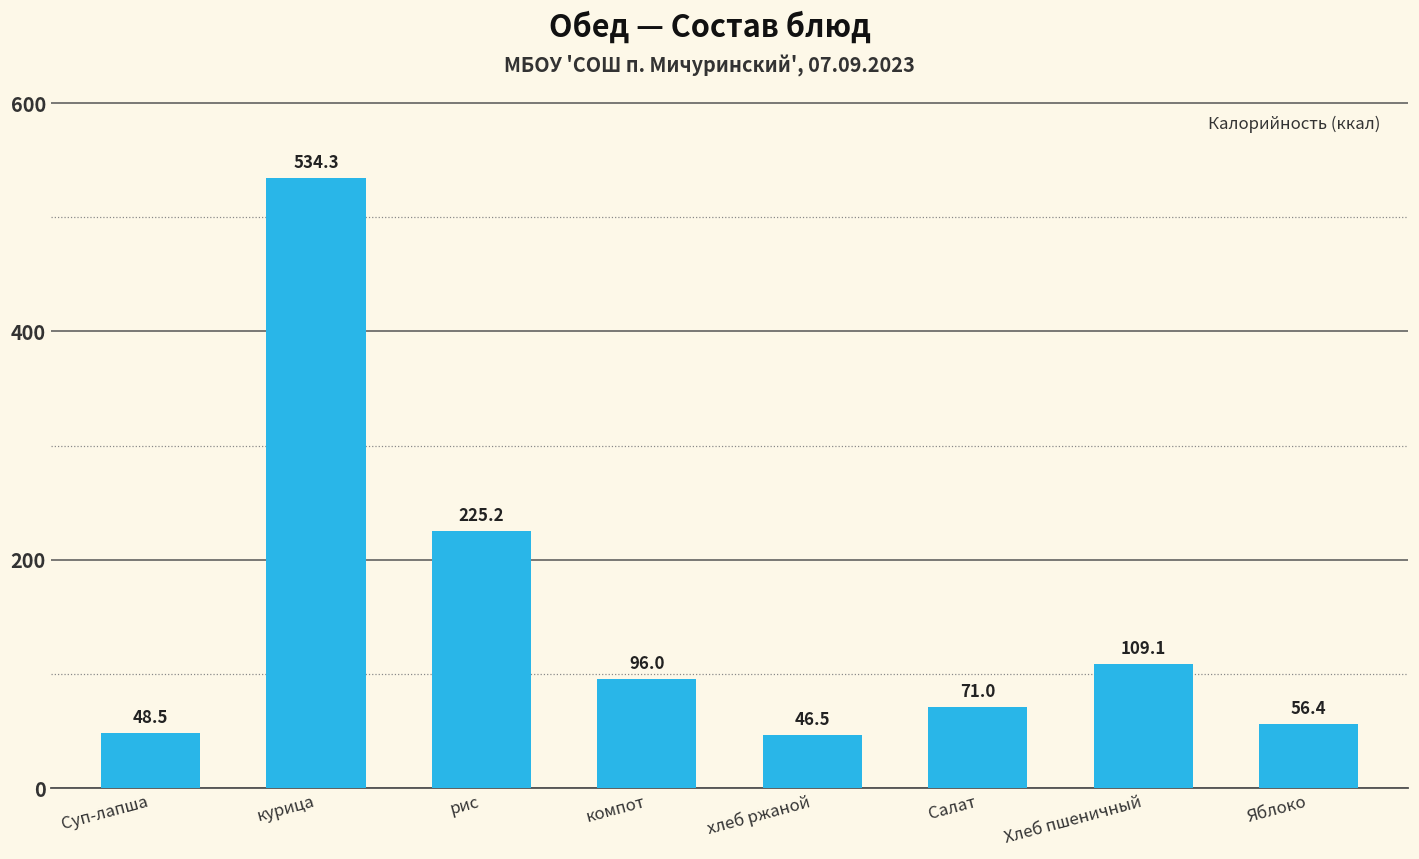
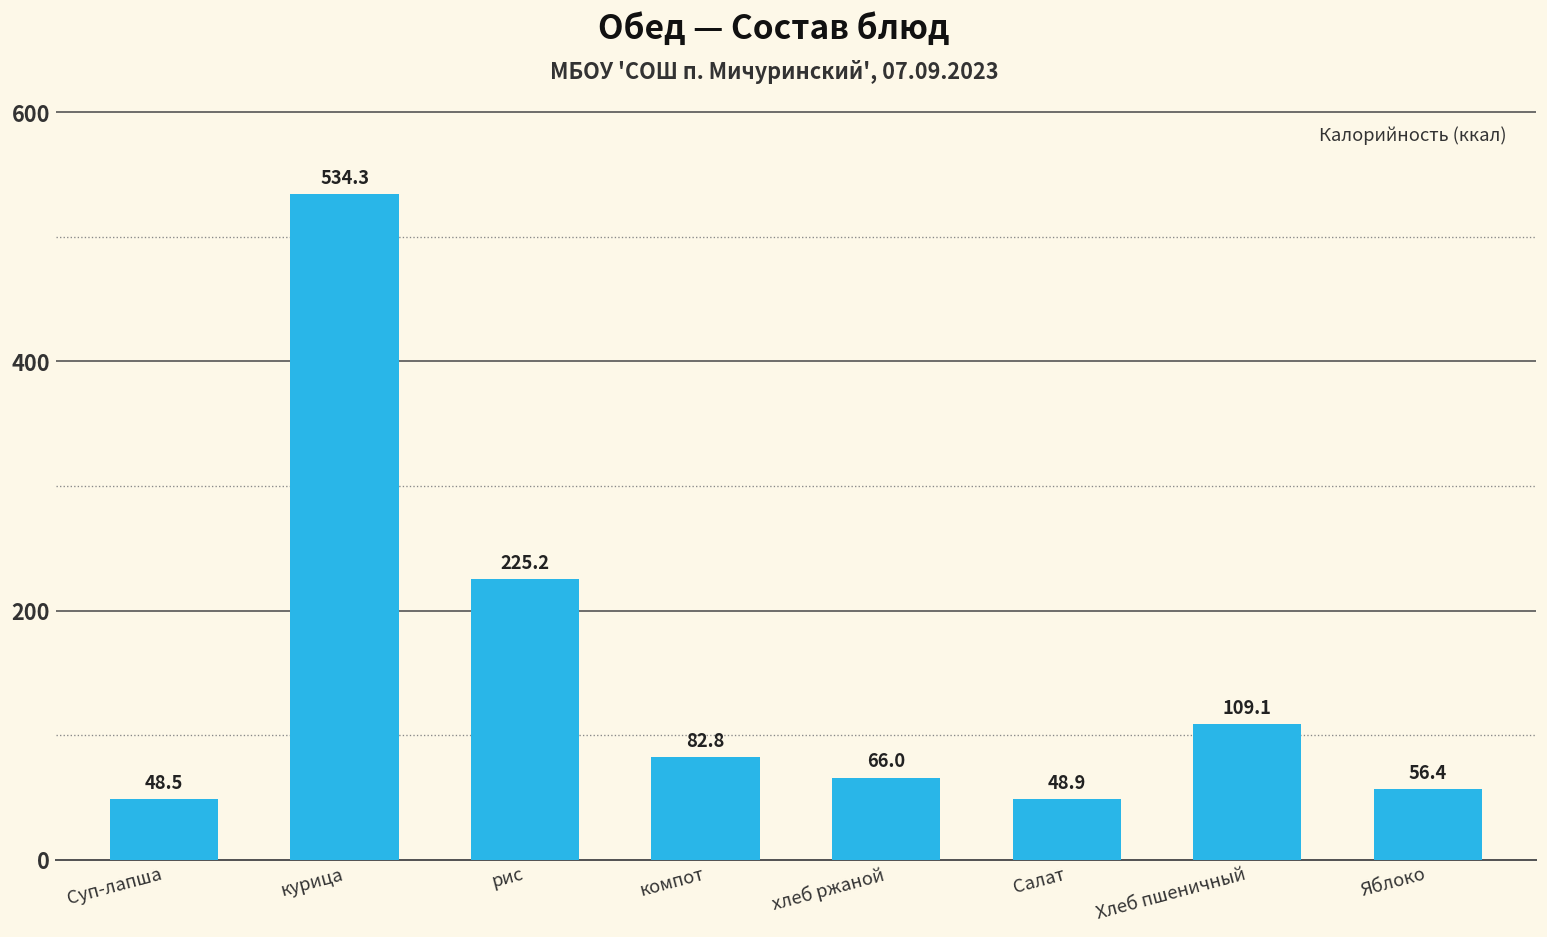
  {
    "Суп-лапша": 48.5,
    "курица": 534.3,
    "рис": 225.2,
-   "компот": 96.0,
-   "хлеб ржаной": 46.5,
-   "Салат": 71.0,
+   "компот": 82.8,
+   "хлеб ржаной": 66.0,
+   "Салат": 48.9,
    "Хлеб пшеничный": 109.1,
    "Яблоко": 56.4
  }
